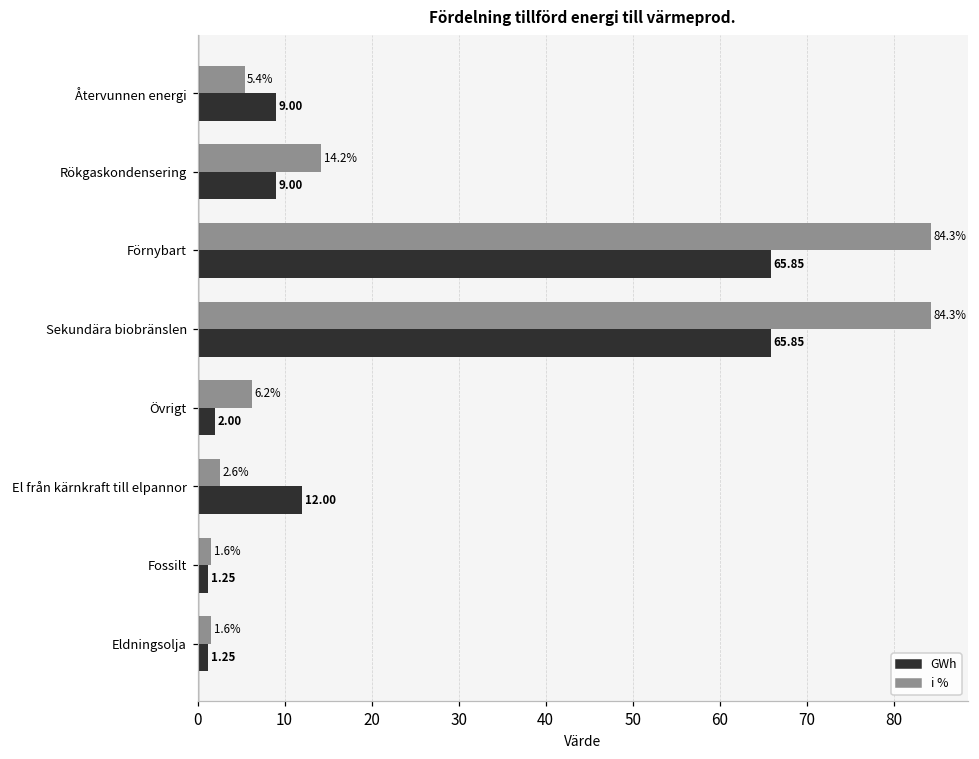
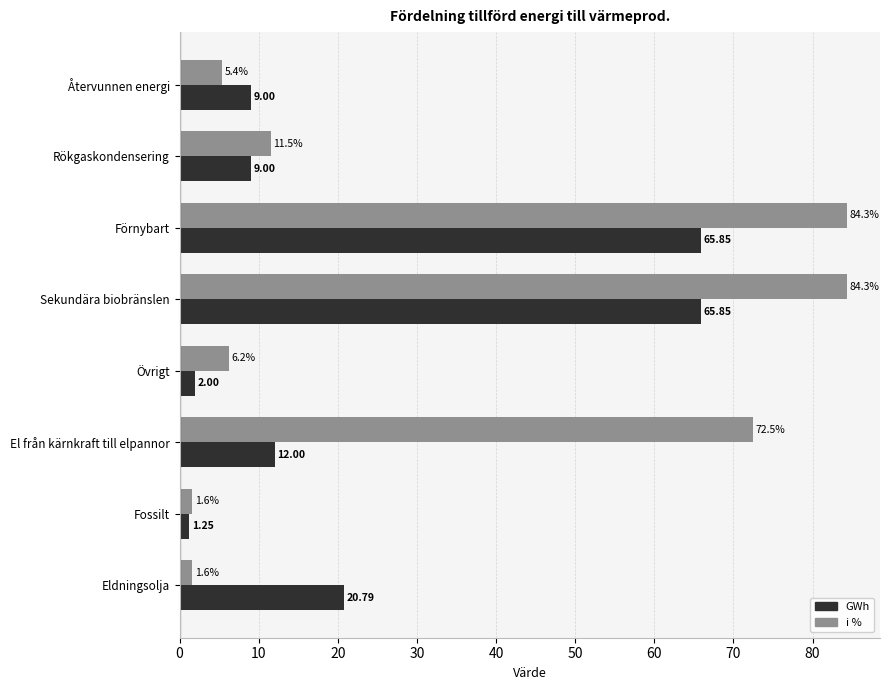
  {
    "GWh": {
      "Återvunnen energi": "9.00",
      "Rökgaskondensering": "9.00",
      "Förnybart": "65.85",
      "Sekundära biobränslen": "65.85",
      "Övrigt": "2.00",
      "El från kärnkraft till elpannor": "12.00",
      "Fossilt": "1.25",
-     "Eldningsolja": "1.25"
+     "Eldningsolja": "20.79"
    },
    "i %": {
      "Återvunnen energi": "5.4%",
-     "Rökgaskondensering": "14.2%",
+     "Rökgaskondensering": "11.5%",
      "Förnybart": "84.3%",
      "Sekundära biobränslen": "84.3%",
      "Övrigt": "6.2%",
-     "El från kärnkraft till elpannor": "2.6%",
+     "El från kärnkraft till elpannor": "72.5%",
      "Fossilt": "1.6%",
      "Eldningsolja": "1.6%"
    }
  }
